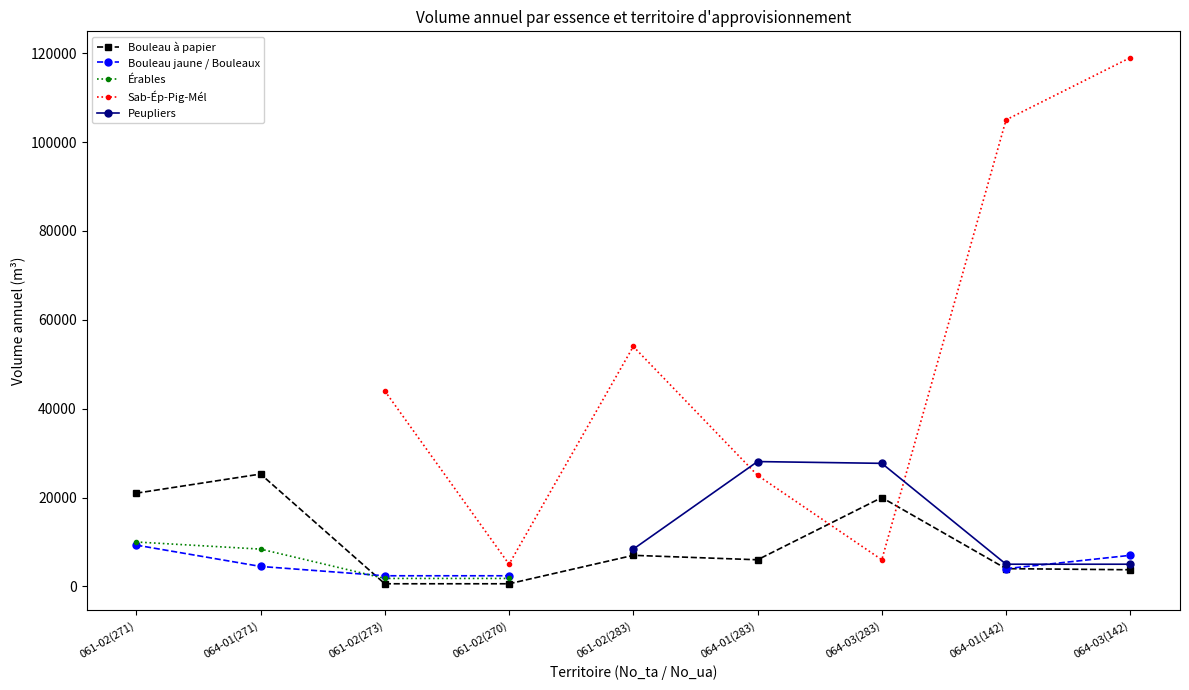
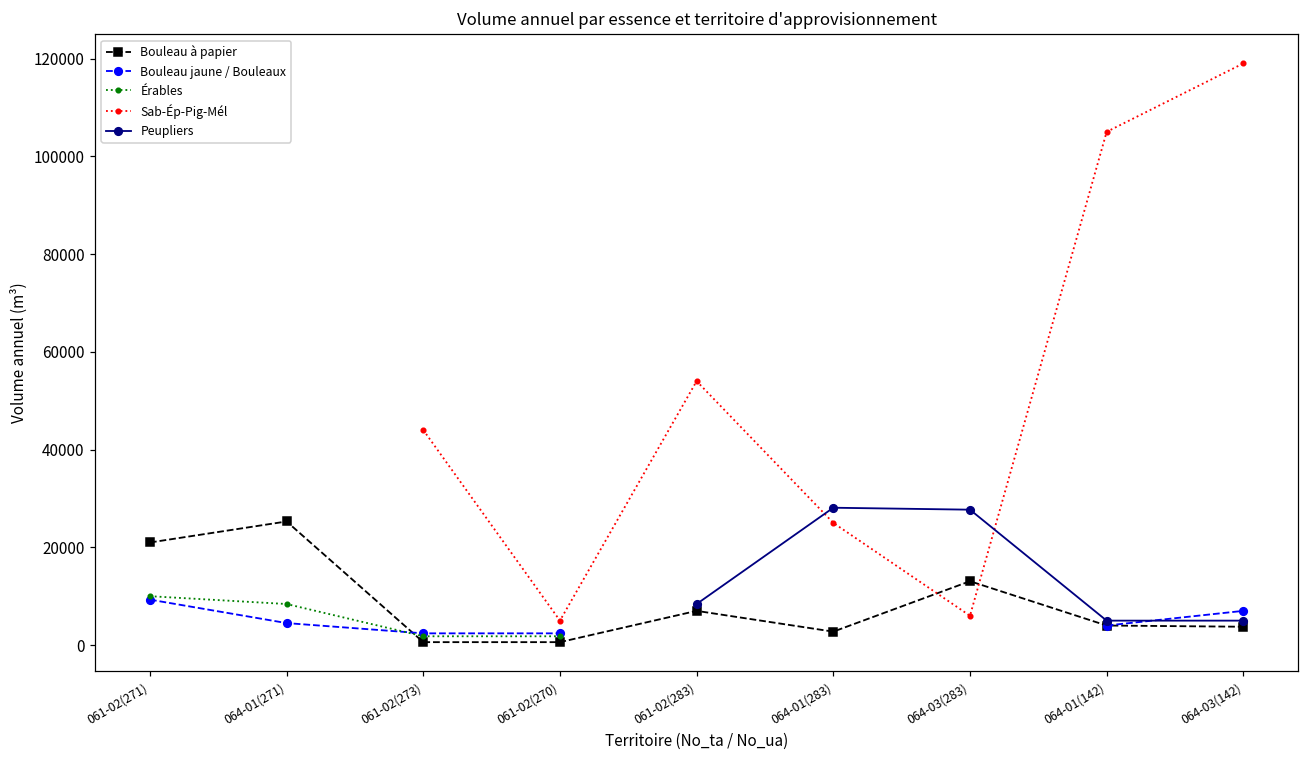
  {
    "Bouleau à papier": {
      "061-02(271)": 21000,
      "064-01(271)": 25000,
      "061-02(273)": 1000,
      "061-02(270)": 1000,
      "061-02(283)": 7000,
-     "064-01(283)": 6000,
-     "064-03(283)": 20000,
+     "064-01(283)": 3000,
+     "064-03(283)": 13000,
      "064-03(142)": 4000
    },
    "Bouleau jaune / Bouleaux": {
      "061-02(271)": 9000,
      "064-01(271)": 5000,
      "061-02(273)": 2000,
      "061-02(270)": 2000,
      "064-03(142)": 7000
    },
    "Érables": {
      "061-02(271)": 10000,
      "064-01(271)": 8000,
      "061-02(273)": 2000,
      "061-02(270)": 2000
    },
    "Sab-Ép-Pig-Mél": {
      "061-02(273)": 44000,
      "061-02(270)": 5000,
      "061-02(283)": 54000,
      "064-01(283)": 25000,
      "064-03(283)": 6000,
      "064-01(142)": 105000,
      "064-03(142)": 119000
    },
    "Peupliers": {
      "061-02(283)": 8000,
      "064-01(283)": 28000,
      "064-03(283)": 28000,
      "064-01(142)": 5000,
      "064-03(142)": 5000
    }
  }
